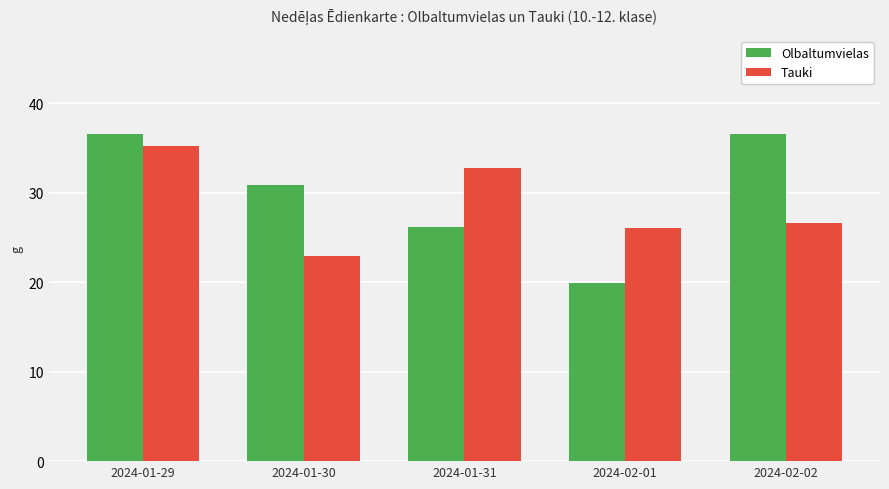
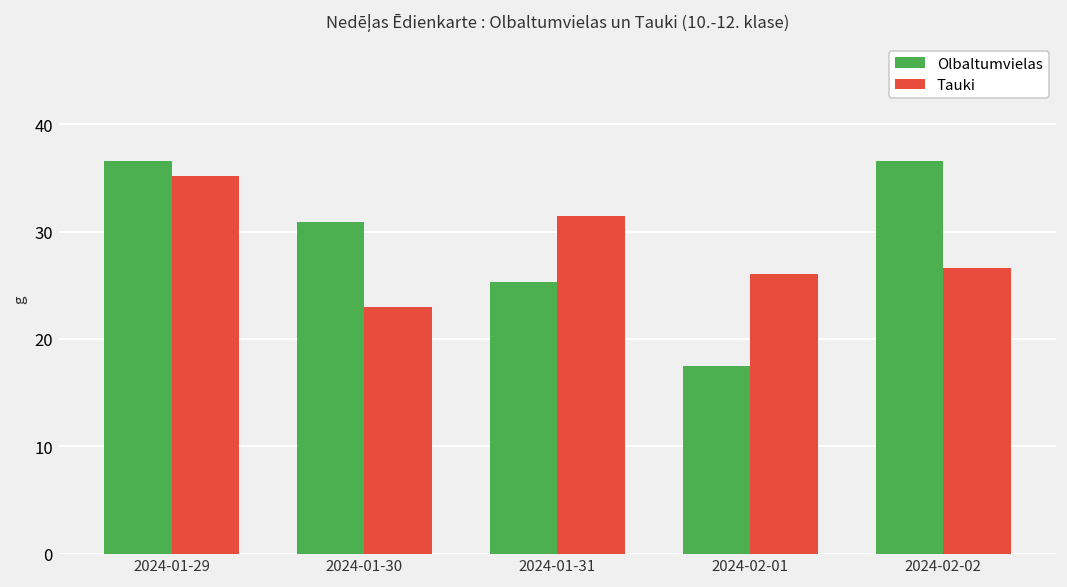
  {
    "Olbaltumvielas": {
      "2024-01-29": 37,
      "2024-01-30": 31,
-     "2024-01-31": 26,
-     "2024-02-01": 20,
+     "2024-01-31": 25,
+     "2024-02-01": 17,
      "2024-02-02": 37
    },
    "Tauki": {
      "2024-01-29": 35,
      "2024-01-30": 23,
-     "2024-01-31": 33,
+     "2024-01-31": 31,
      "2024-02-01": 26,
      "2024-02-02": 27
    }
  }
